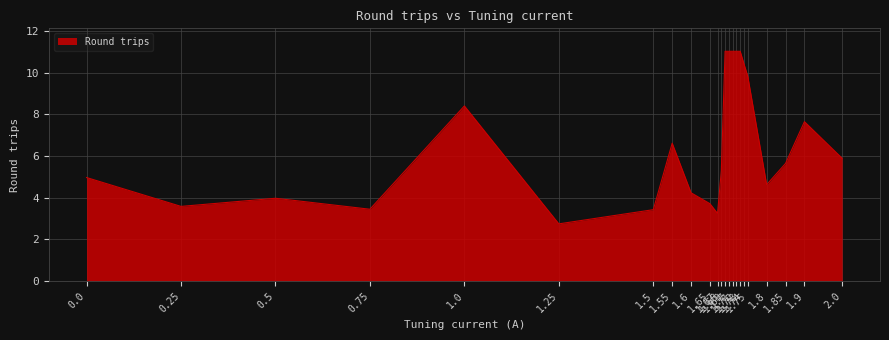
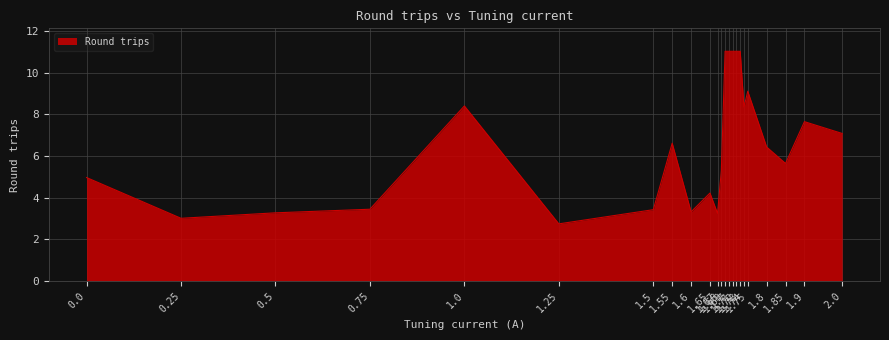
  {
    "0.0": 5.0,
-   "0.25": 3.6,
-   "0.5": 4.0,
+   "0.25": 3.0,
+   "0.5": 3.3,
    "0.75": 3.4,
    "1.0": 8.4,
    "1.25": 2.7,
    "1.5": 3.4,
    "1.55": 6.6,
-   "1.6": 4.2,
-   "1.65": 3.7,
+   "1.6": 3.3,
+   "1.65": 4.2,
    "1.67": 3.2,
    "1.68": 5.3,
    "1.69": 11.0,
    "1.7": 11.0,
    "1.71": 11.0,
    "1.72": 11.0,
    "1.73": 11.0,
-   "1.74": 10.4,
-   "1.75": 9.8,
-   "1.8": 4.6,
+   "1.74": 8.3,
+   "1.75": 9.1,
+   "1.8": 6.4,
    "1.85": 5.6,
    "1.9": 7.6,
-   "2.0": 5.9
+   "2.0": 7.1
  }
